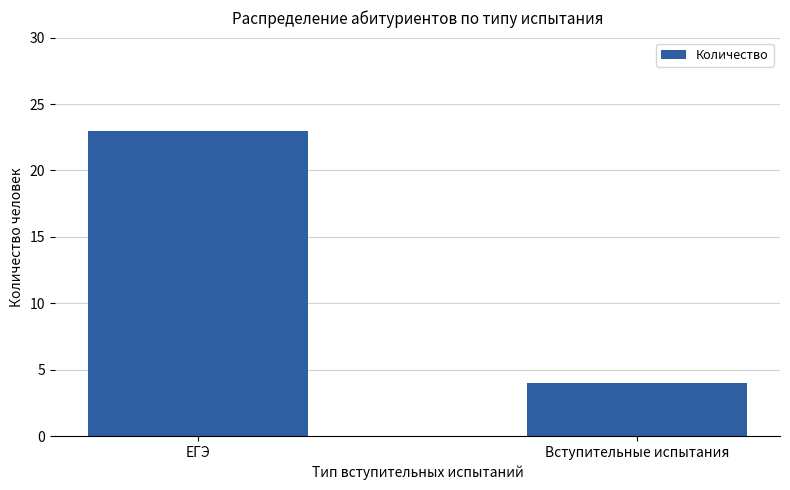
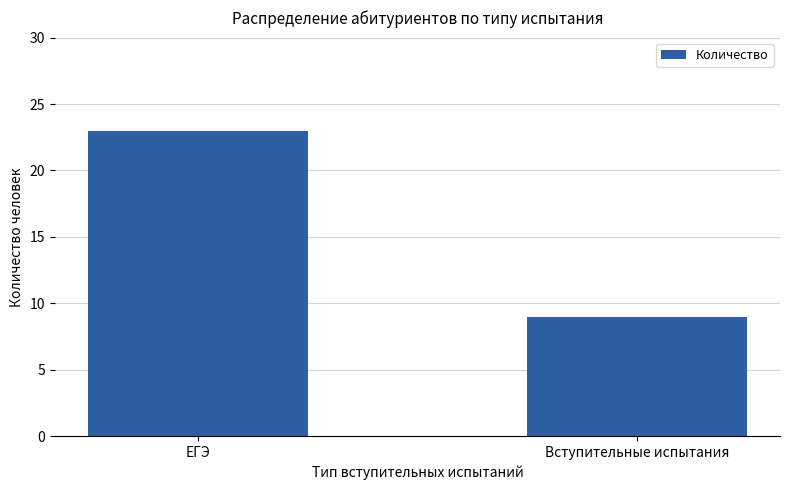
  {
    "ЕГЭ": 23,
-   "Вступительные испытания": 4
+   "Вступительные испытания": 9
  }
